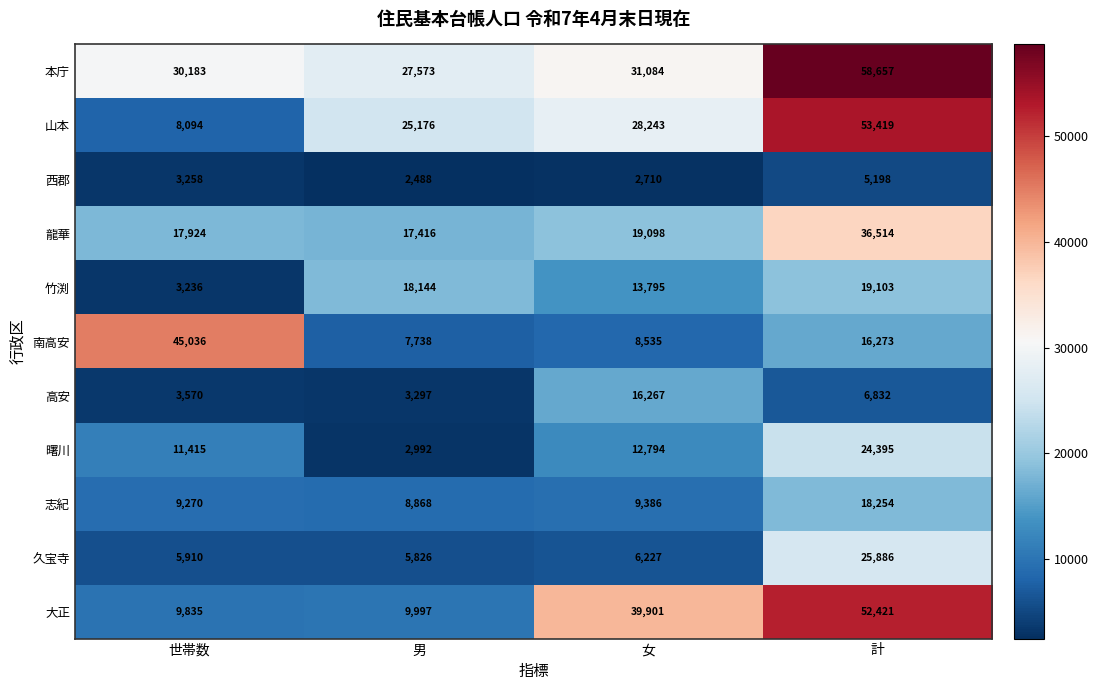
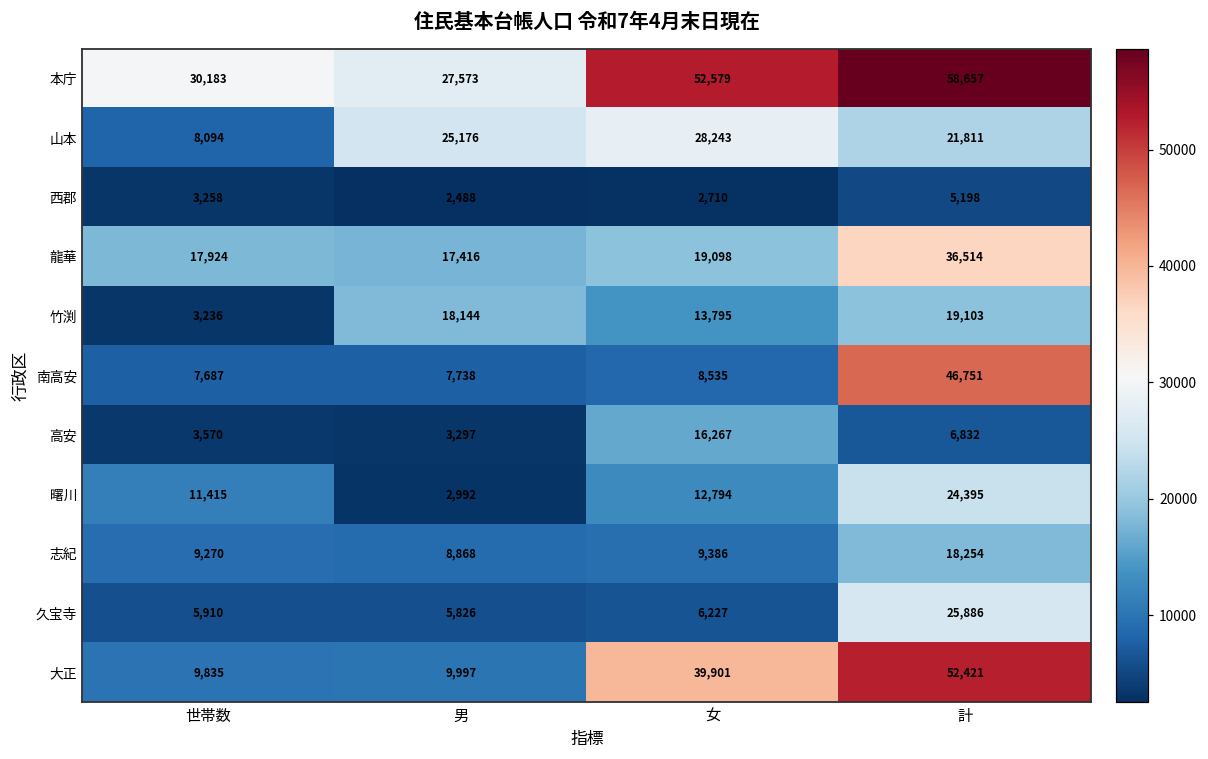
  {
    "本庁": {
      "世帯数": "30,183",
      "男": "27,573",
-     "女": "31,084",
+     "女": "52,579",
      "計": "58,657"
    },
    "山本": {
      "世帯数": "8,094",
      "男": "25,176",
      "女": "28,243",
-     "計": "53,419"
+     "計": "21,811"
    },
    "西郡": {
      "世帯数": "3,258",
      "男": "2,488",
      "女": "2,710",
      "計": "5,198"
    },
    "龍華": {
      "世帯数": "17,924",
      "男": "17,416",
      "女": "19,098",
      "計": "36,514"
    },
    "竹渕": {
      "世帯数": "3,236",
      "男": "18,144",
      "女": "13,795",
      "計": "19,103"
    },
    "南高安": {
-     "世帯数": "45,036",
+     "世帯数": "7,687",
      "男": "7,738",
      "女": "8,535",
-     "計": "16,273"
+     "計": "46,751"
    },
    "高安": {
      "世帯数": "3,570",
      "男": "3,297",
      "女": "16,267",
      "計": "6,832"
    },
    "曙川": {
      "世帯数": "11,415",
      "男": "2,992",
      "女": "12,794",
      "計": "24,395"
    },
    "志紀": {
      "世帯数": "9,270",
      "男": "8,868",
      "女": "9,386",
      "計": "18,254"
    },
    "久宝寺": {
      "世帯数": "5,910",
      "男": "5,826",
      "女": "6,227",
      "計": "25,886"
    },
    "大正": {
      "世帯数": "9,835",
      "男": "9,997",
      "女": "39,901",
      "計": "52,421"
    }
  }
